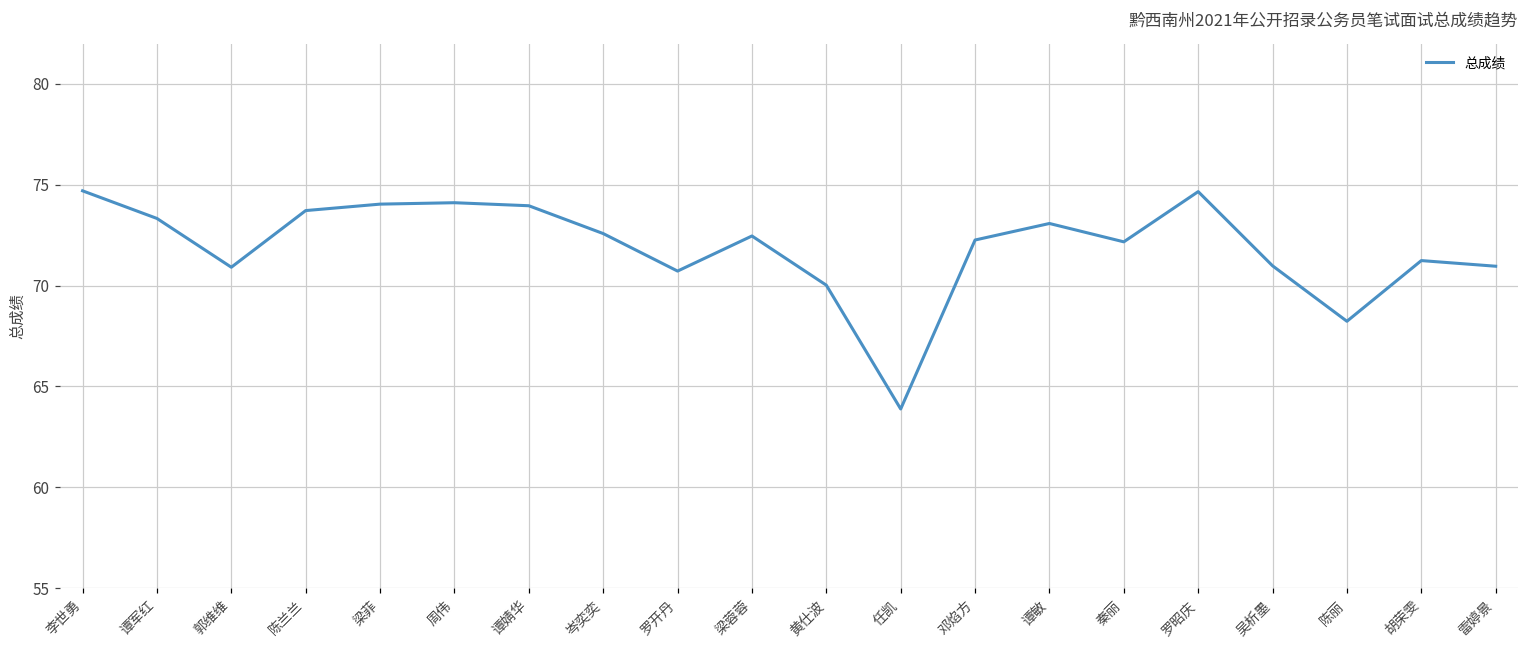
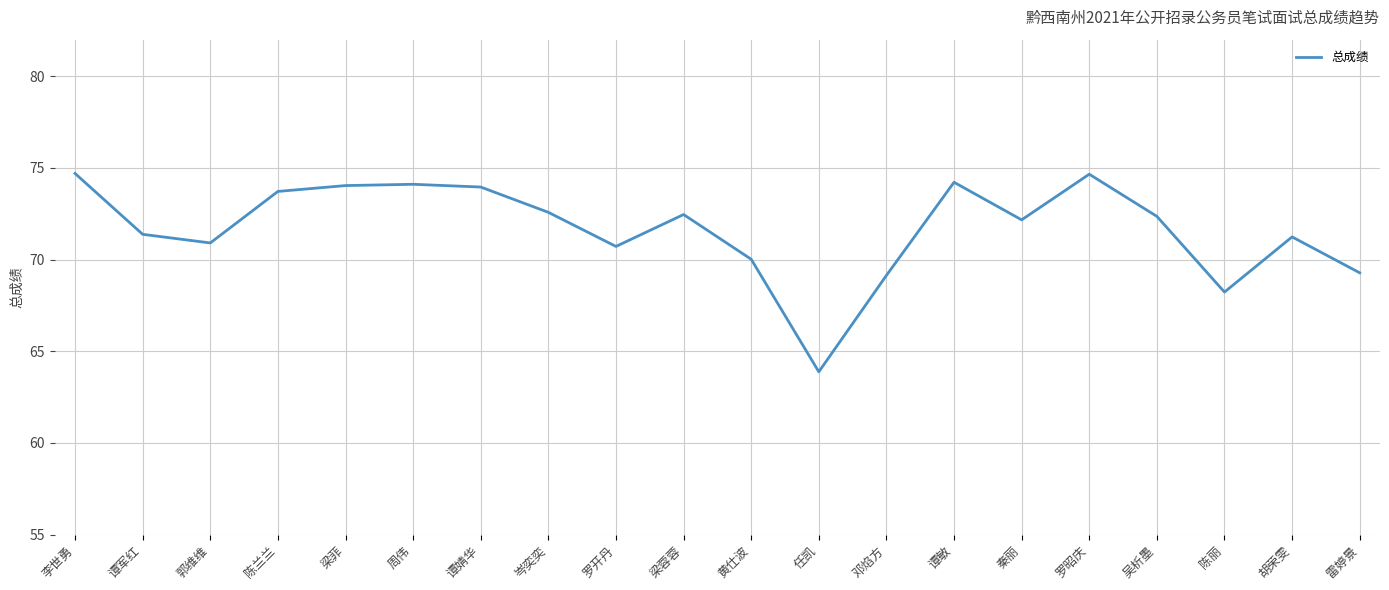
  {
    "李世勇": 74.7,
-   "谭军红": 73.3,
+   "谭军红": 71.4,
    "郭维维": 70.9,
    "陈兰兰": 73.7,
    "梁菲": 74.0,
    "周伟": 74.1,
    "谭婧华": 74.0,
    "岑奕奕": 72.6,
    "罗开丹": 70.7,
    "梁蓉蓉": 72.5,
    "黄仕波": 70.0,
    "任凯": 63.9,
-   "邓焰方": 72.3,
-   "谭敏": 73.1,
+   "邓焰方": 69.1,
+   "谭敏": 74.2,
    "秦丽": 72.2,
    "罗昭庆": 74.7,
-   "吴析墨": 71.0,
+   "吴析墨": 72.4,
    "陈丽": 68.2,
    "胡荣雯": 71.2,
-   "雷婷景": 71.0
+   "雷婷景": 69.3
  }
